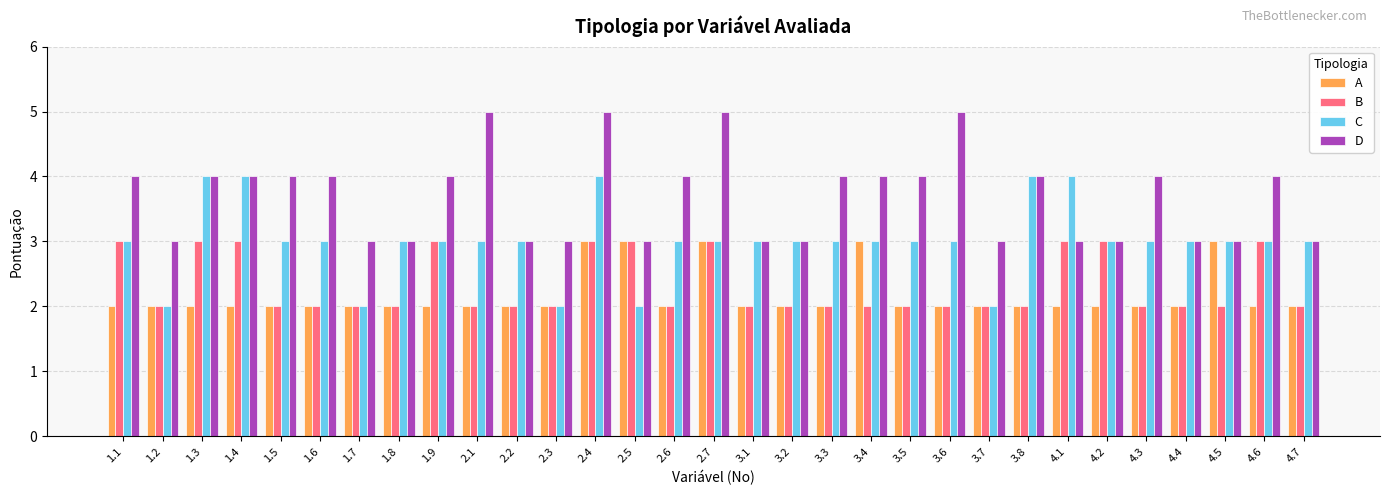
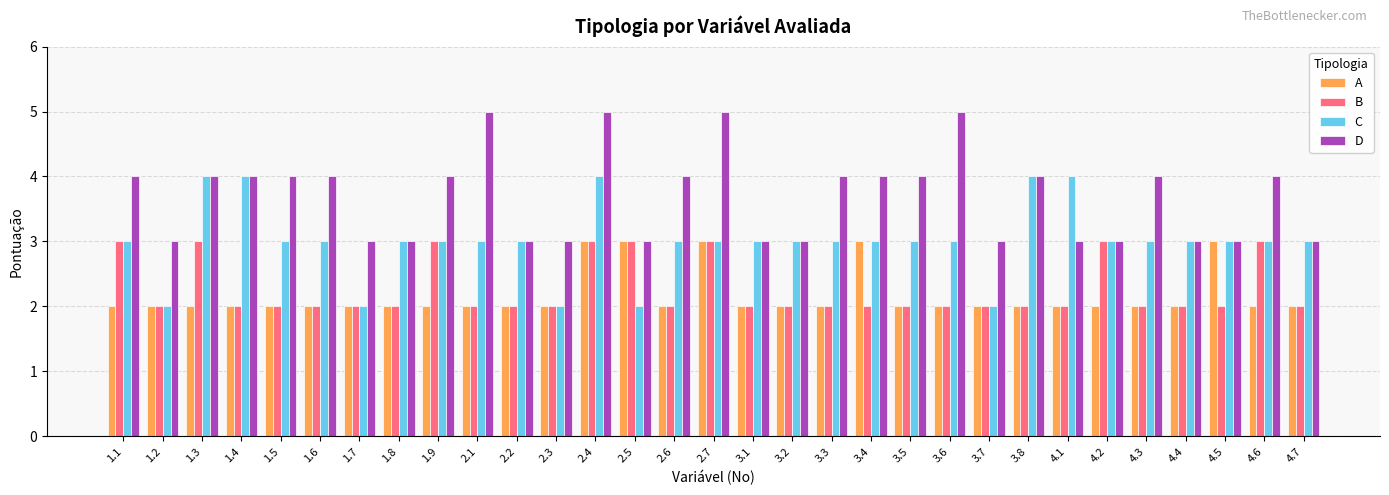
  {
    "A": {
      "1.1": 2,
      "1.2": 2,
      "1.3": 2,
      "1.4": 2,
      "1.5": 2,
      "1.6": 2,
      "1.7": 2,
      "1.8": 2,
      "1.9": 2,
      "2.1": 2,
      "2.2": 2,
      "2.3": 2,
      "2.4": 3,
      "2.5": 3,
      "2.6": 2,
      "2.7": 3,
      "3.1": 2,
      "3.2": 2,
      "3.3": 2,
      "3.4": 3,
      "3.5": 2,
      "3.6": 2,
      "3.7": 2,
      "3.8": 2,
      "4.1": 2,
      "4.2": 2,
      "4.3": 2,
      "4.4": 2,
      "4.5": 3,
      "4.6": 2,
      "4.7": 2
    },
    "B": {
      "1.1": 3,
      "1.2": 2,
      "1.3": 3,
-     "1.4": 3,
+     "1.4": 2,
      "1.5": 2,
      "1.6": 2,
      "1.7": 2,
      "1.8": 2,
      "1.9": 3,
      "2.1": 2,
      "2.2": 2,
      "2.3": 2,
      "2.4": 3,
      "2.5": 3,
      "2.6": 2,
      "2.7": 3,
      "3.1": 2,
      "3.2": 2,
      "3.3": 2,
      "3.4": 2,
      "3.5": 2,
      "3.6": 2,
      "3.7": 2,
      "3.8": 2,
-     "4.1": 3,
+     "4.1": 2,
      "4.2": 3,
      "4.3": 2,
      "4.4": 2,
      "4.5": 2,
      "4.6": 3,
      "4.7": 2
    },
    "C": {
      "1.1": 3,
      "1.2": 2,
      "1.3": 4,
      "1.4": 4,
      "1.5": 3,
      "1.6": 3,
      "1.7": 2,
      "1.8": 3,
      "1.9": 3,
      "2.1": 3,
      "2.2": 3,
      "2.3": 2,
      "2.4": 4,
      "2.5": 2,
      "2.6": 3,
      "2.7": 3,
      "3.1": 3,
      "3.2": 3,
      "3.3": 3,
      "3.4": 3,
      "3.5": 3,
      "3.6": 3,
      "3.7": 2,
      "3.8": 4,
      "4.1": 4,
      "4.2": 3,
      "4.3": 3,
      "4.4": 3,
      "4.5": 3,
      "4.6": 3,
      "4.7": 3
    },
    "D": {
      "1.1": 4,
      "1.2": 3,
      "1.3": 4,
      "1.4": 4,
      "1.5": 4,
      "1.6": 4,
      "1.7": 3,
      "1.8": 3,
      "1.9": 4,
      "2.1": 5,
      "2.2": 3,
      "2.3": 3,
      "2.4": 5,
      "2.5": 3,
      "2.6": 4,
      "2.7": 5,
      "3.1": 3,
      "3.2": 3,
      "3.3": 4,
      "3.4": 4,
      "3.5": 4,
      "3.6": 5,
      "3.7": 3,
      "3.8": 4,
      "4.1": 3,
      "4.2": 3,
      "4.3": 4,
      "4.4": 3,
      "4.5": 3,
      "4.6": 4,
      "4.7": 3
    }
  }
